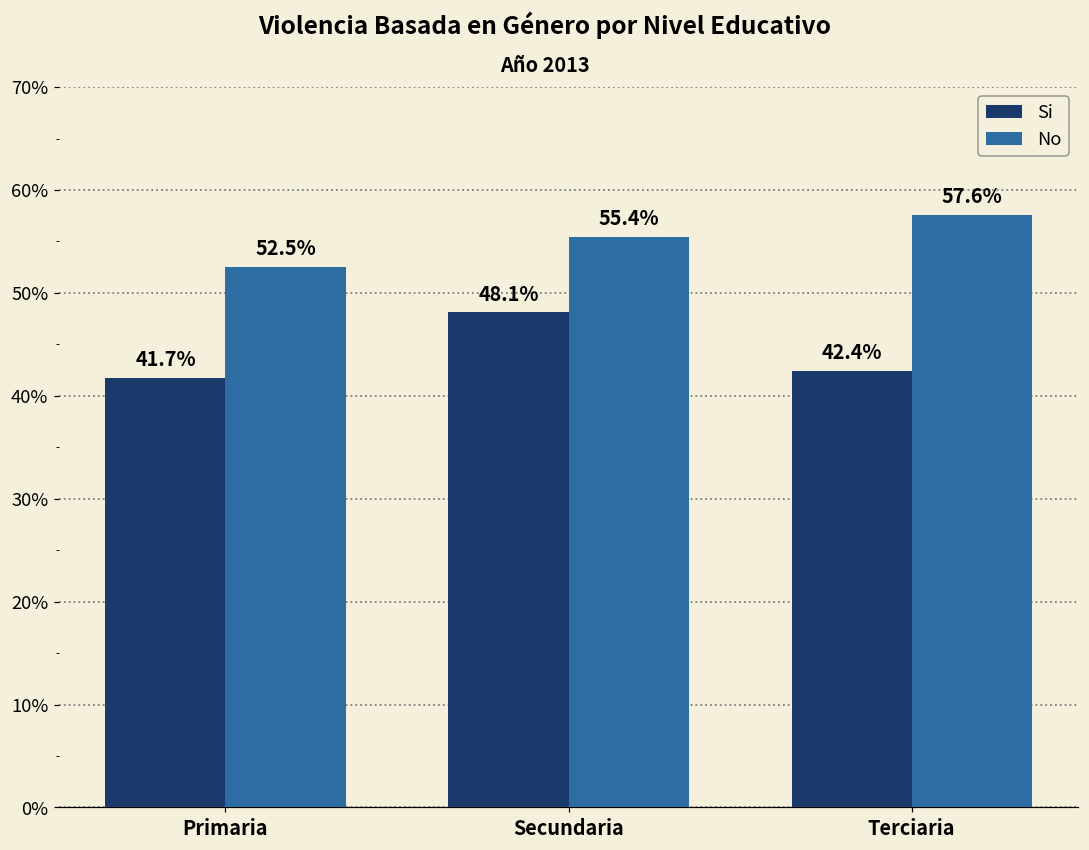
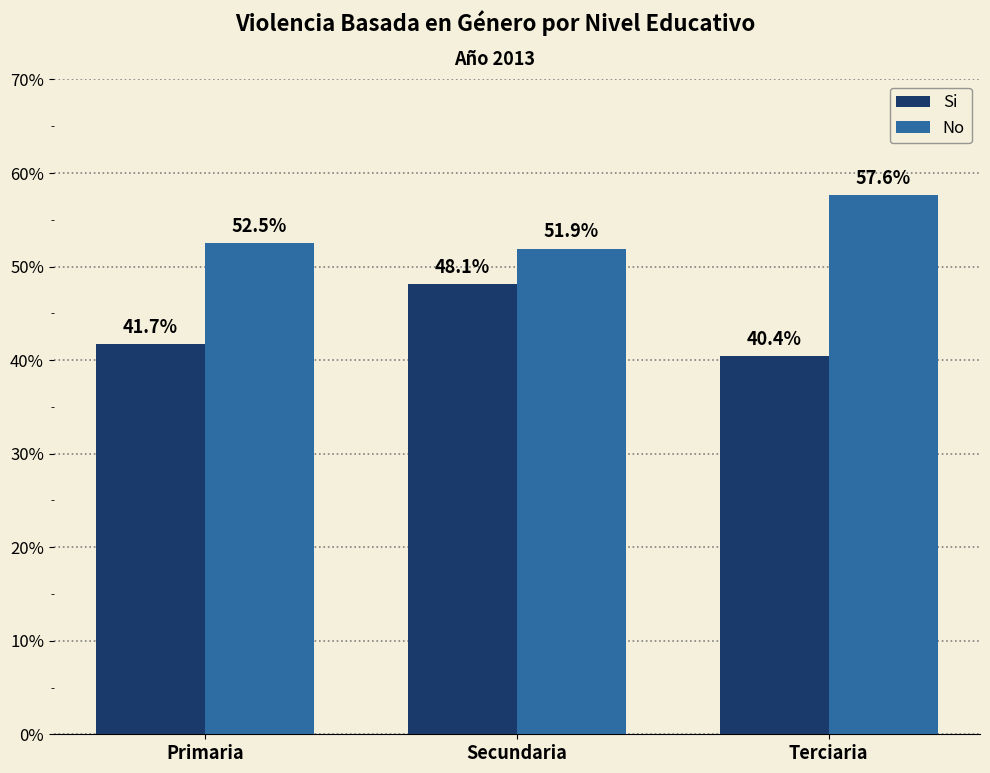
  {
    "Si": {
      "Primaria": "41.7%",
      "Secundaria": "48.1%",
-     "Terciaria": "42.4%"
+     "Terciaria": "40.4%"
    },
    "No": {
      "Primaria": "52.5%",
-     "Secundaria": "55.4%",
+     "Secundaria": "51.9%",
      "Terciaria": "57.6%"
    }
  }
